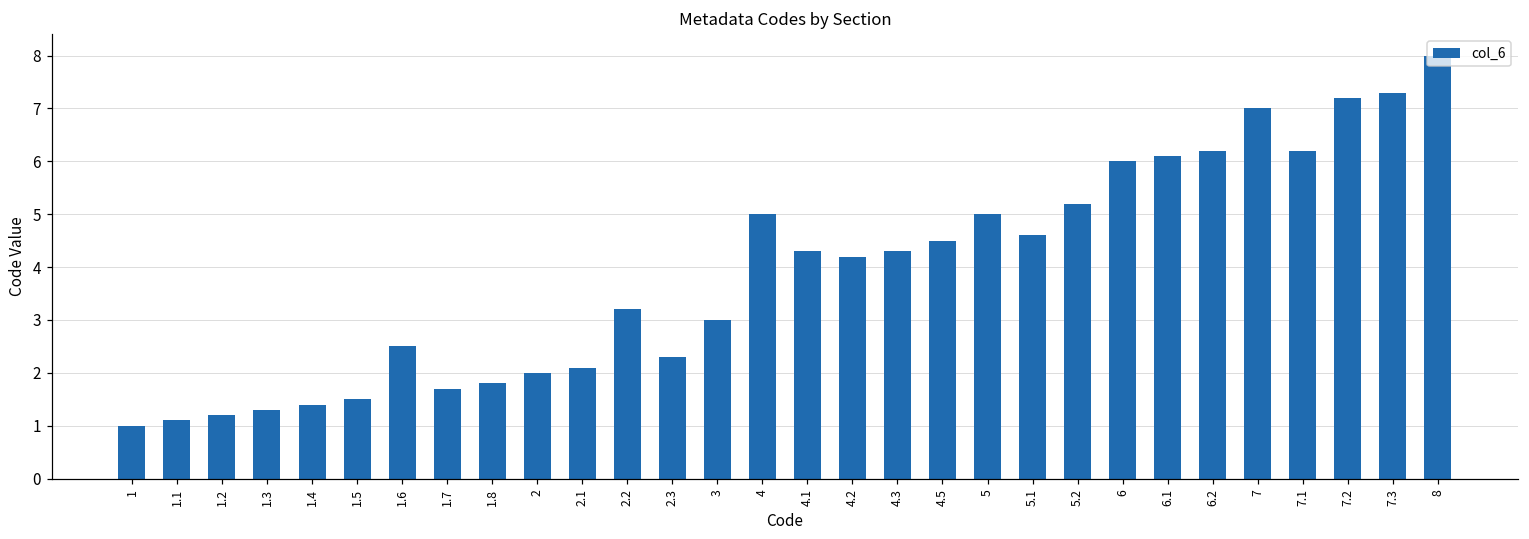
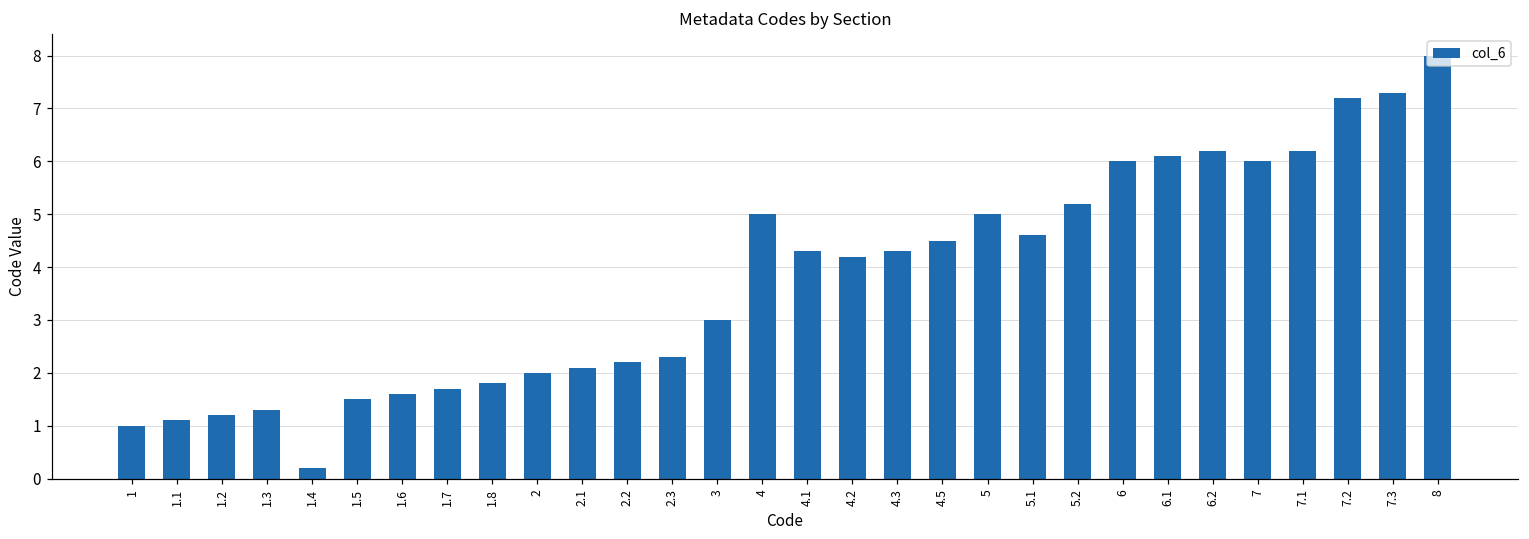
  {
    "1": 1.0,
    "1.1": 1.1,
    "1.2": 1.2,
    "1.3": 1.3,
-   "1.4": 1.4,
+   "1.4": 0.2,
    "1.5": 1.5,
-   "1.6": 2.5,
+   "1.6": 1.6,
    "1.7": 1.7,
    "1.8": 1.8,
    "2": 2.0,
    "2.1": 2.1,
-   "2.2": 3.2,
+   "2.2": 2.2,
    "2.3": 2.3,
    "3": 3.0,
    "4": 5.0,
    "4.1": 4.3,
    "4.2": 4.2,
    "4.3": 4.3,
    "4.5": 4.5,
    "5": 5.0,
    "5.1": 4.6,
    "5.2": 5.2,
    "6": 6.0,
    "6.1": 6.1,
    "6.2": 6.2,
-   "7": 7,
+   "7": 6,
    "7.1": 6.2,
    "7.2": 7.2,
    "7.3": 7.3
  }
